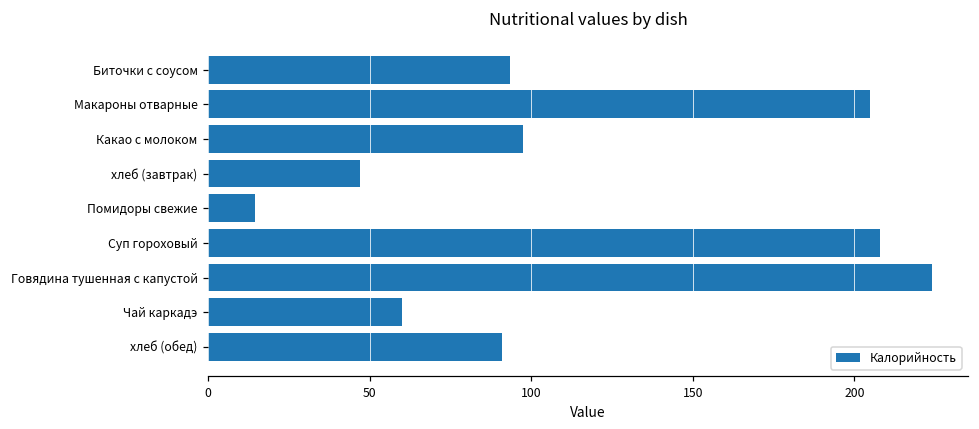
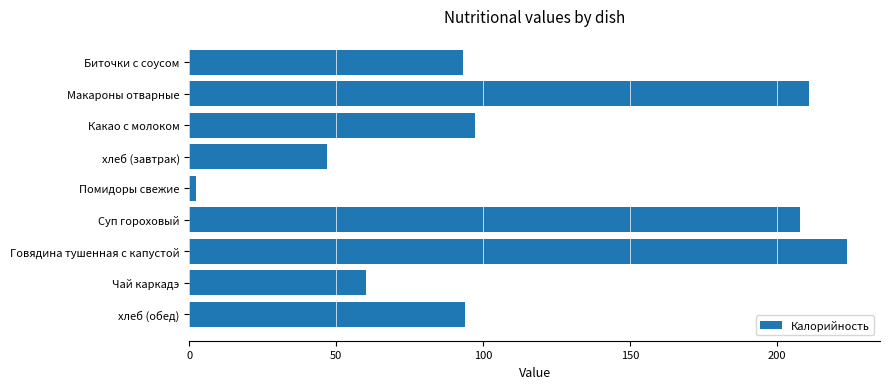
  {
    "Биточки с соусом": 93,
-   "Макароны отварные": 205,
+   "Макароны отварные": 211,
    "Какао с молоком": 97,
    "хлеб (завтрак)": 47,
-   "Помидоры свежие": 14,
+   "Помидоры свежие": 2,
    "Суп гороховый": 208,
    "Говядина тушенная с капустой": 224,
    "Чай каркадэ": 60,
-   "хлеб (обед)": 91
+   "хлеб (обед)": 94
  }
